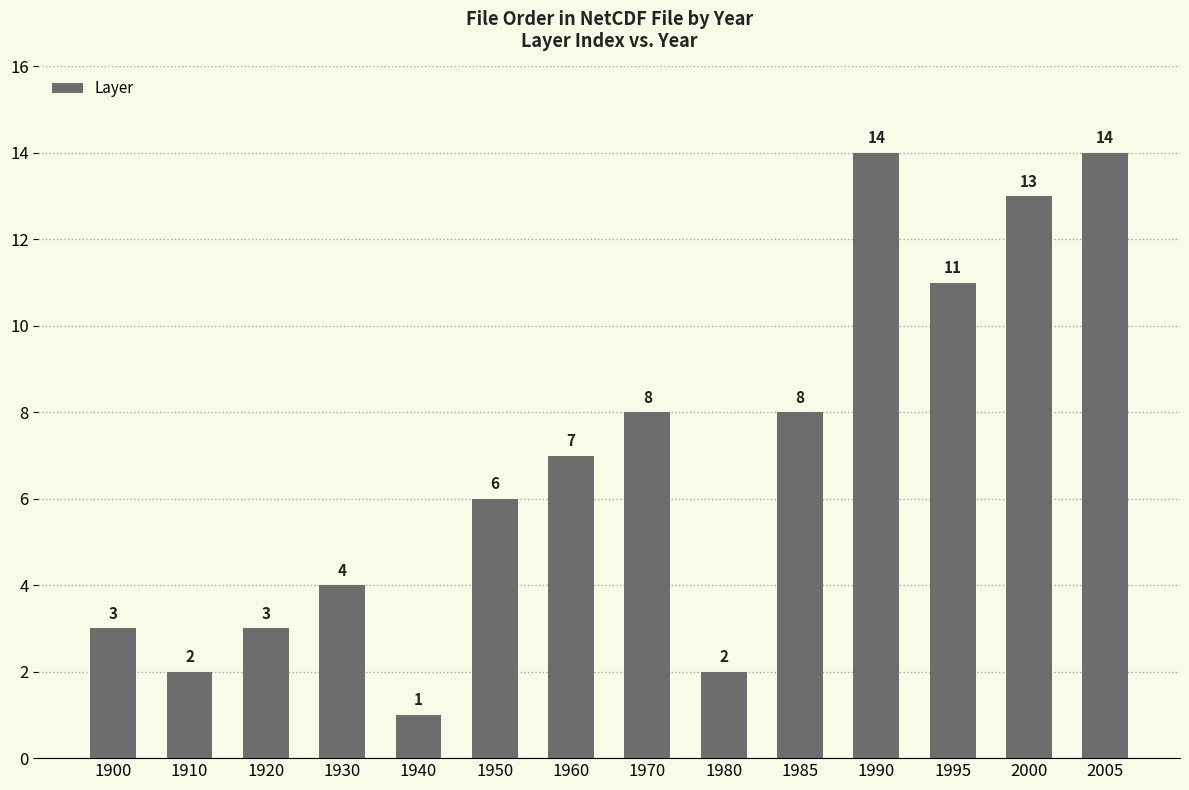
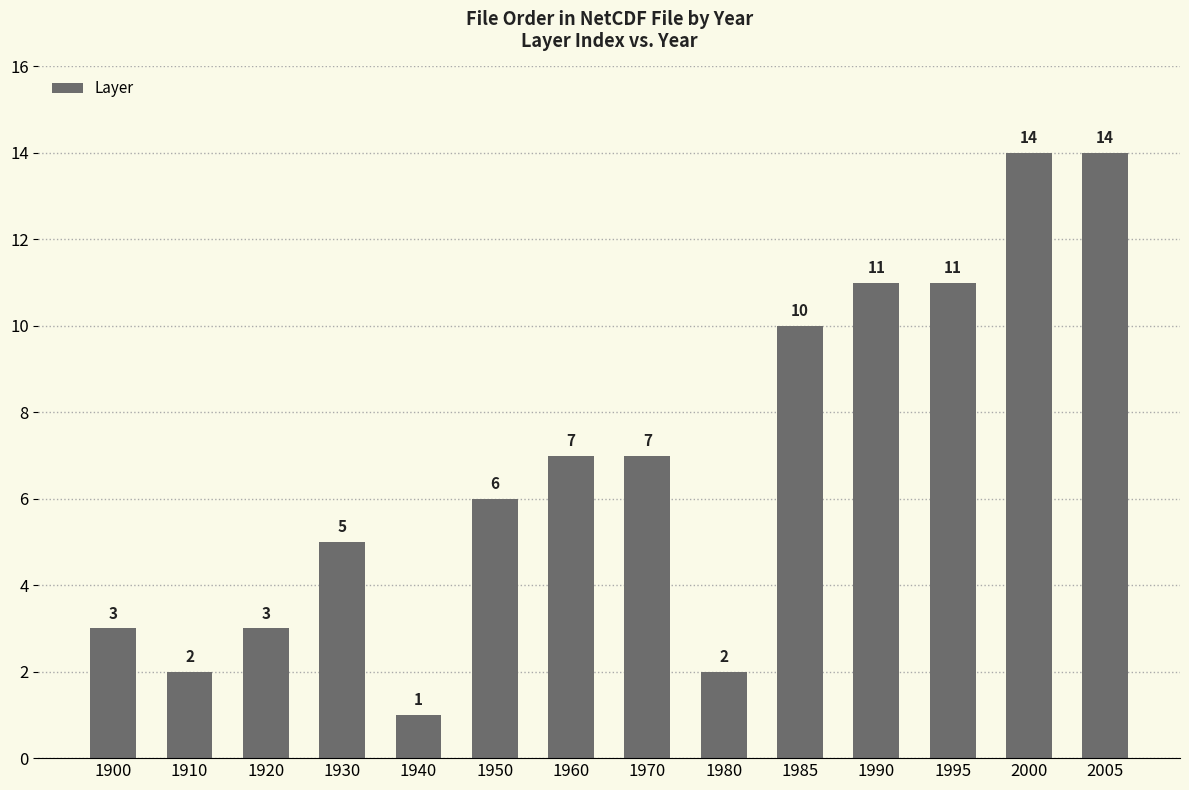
  {
    "1900": 3,
    "1910": 2,
    "1920": 3,
-   "1930": 4,
+   "1930": 5,
    "1940": 1,
    "1950": 6,
    "1960": 7,
-   "1970": 8,
+   "1970": 7,
    "1980": 2,
-   "1985": 8,
-   "1990": 14,
+   "1985": 10,
+   "1990": 11,
    "1995": 11,
-   "2000": 13,
+   "2000": 14,
    "2005": 14
  }
